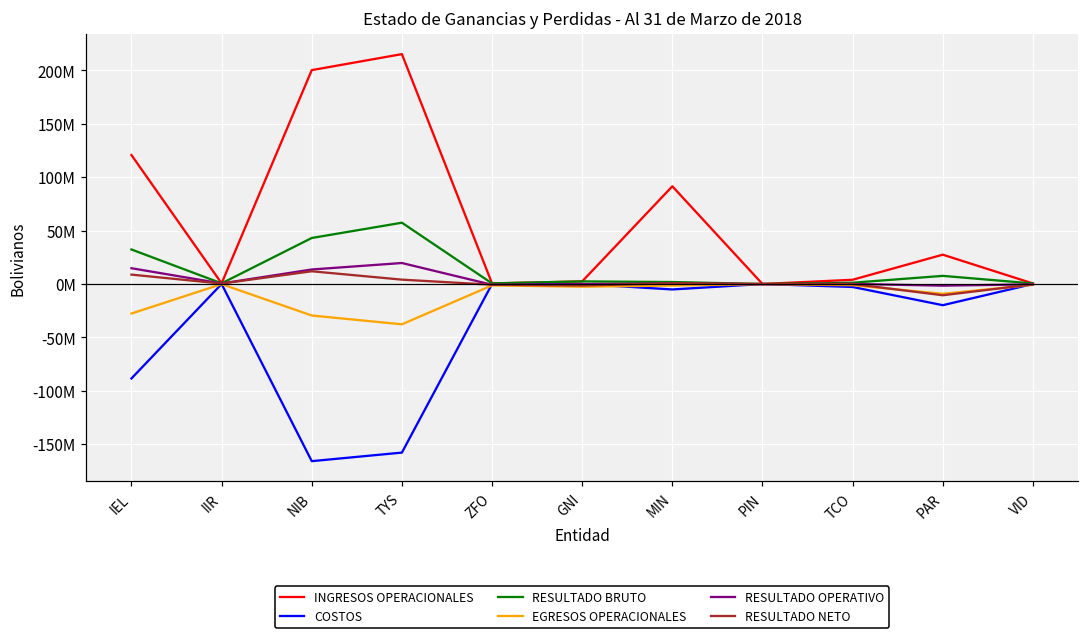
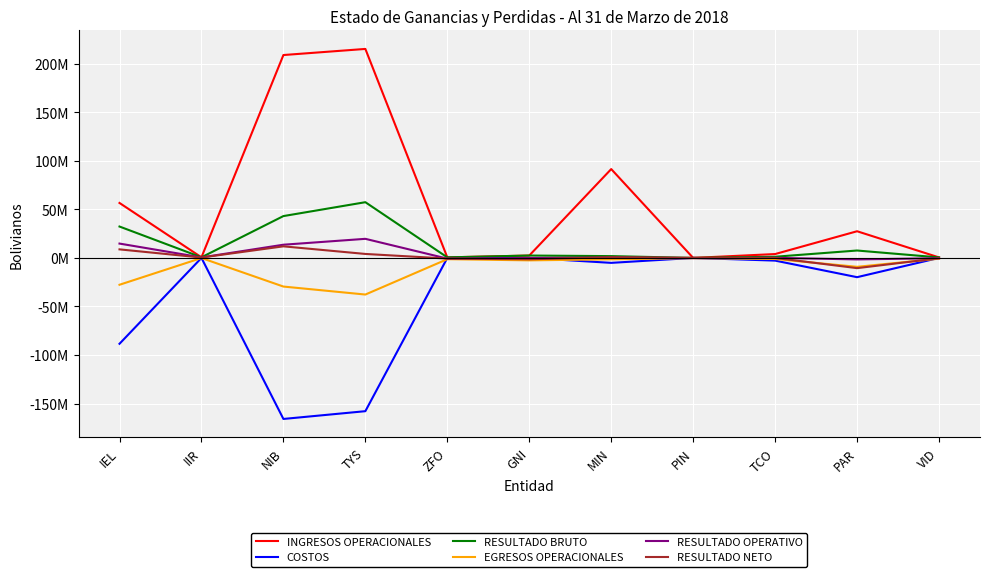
  {
    "INGRESOS OPERACIONALES": {
-     "IEL": 120000000,
-     "NIB": 200000000,
+     "IEL": 60000000,
+     "NIB": 210000000,
      "TYS": 220000000,
      "MIN": 90000000,
      "TCO": 0,
      "PAR": 30000000
    },
    "COSTOS": {
      "IEL": -90000000,
      "NIB": -170000000,
      "TYS": -160000000,
      "MIN": -10000000,
      "PAR": -20000000
    },
    "RESULTADO BRUTO": {
      "IEL": 30000000,
      "NIB": 40000000,
      "TYS": 60000000,
      "PAR": 10000000
    },
    "EGRESOS OPERACIONALES": {
      "IEL": -30000000,
      "NIB": -30000000,
      "TYS": -40000000
    },
    "RESULTADO OPERATIVO": {
      "IEL": 10000000,
      "TYS": 20000000,
      "PAR": 0
    },
    "RESULTADO NETO": {
      "IEL": 10000000,
      "TYS": 0
    }
  }
